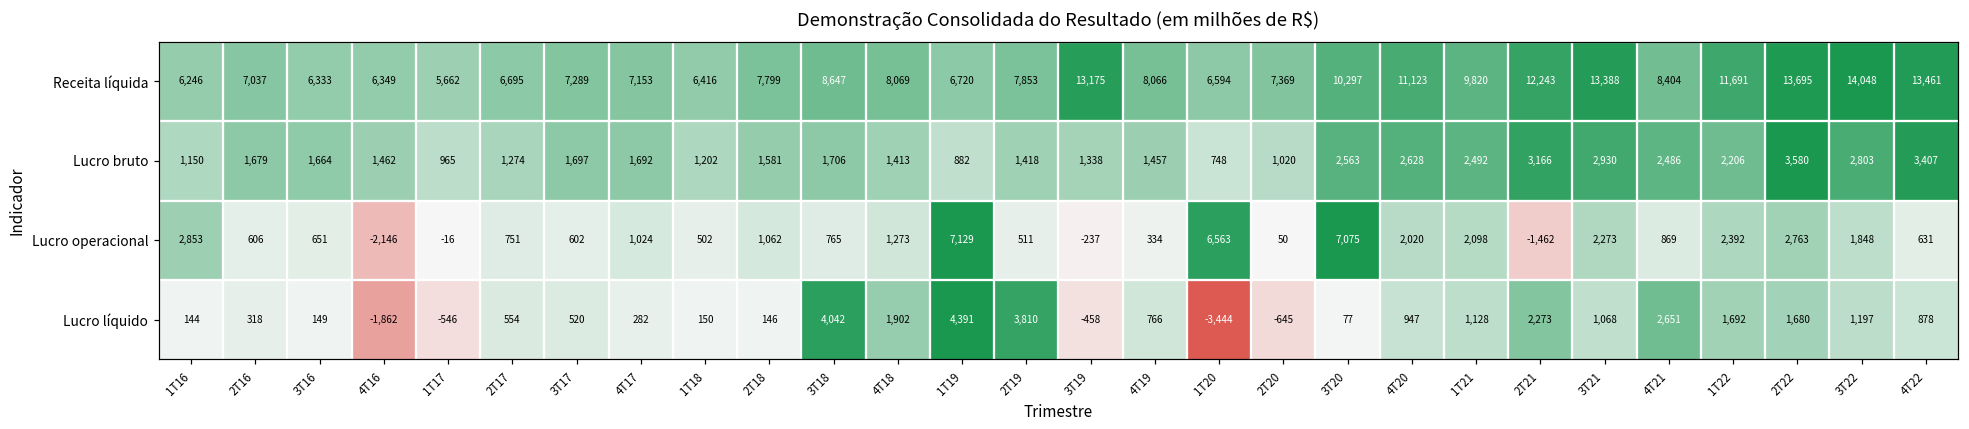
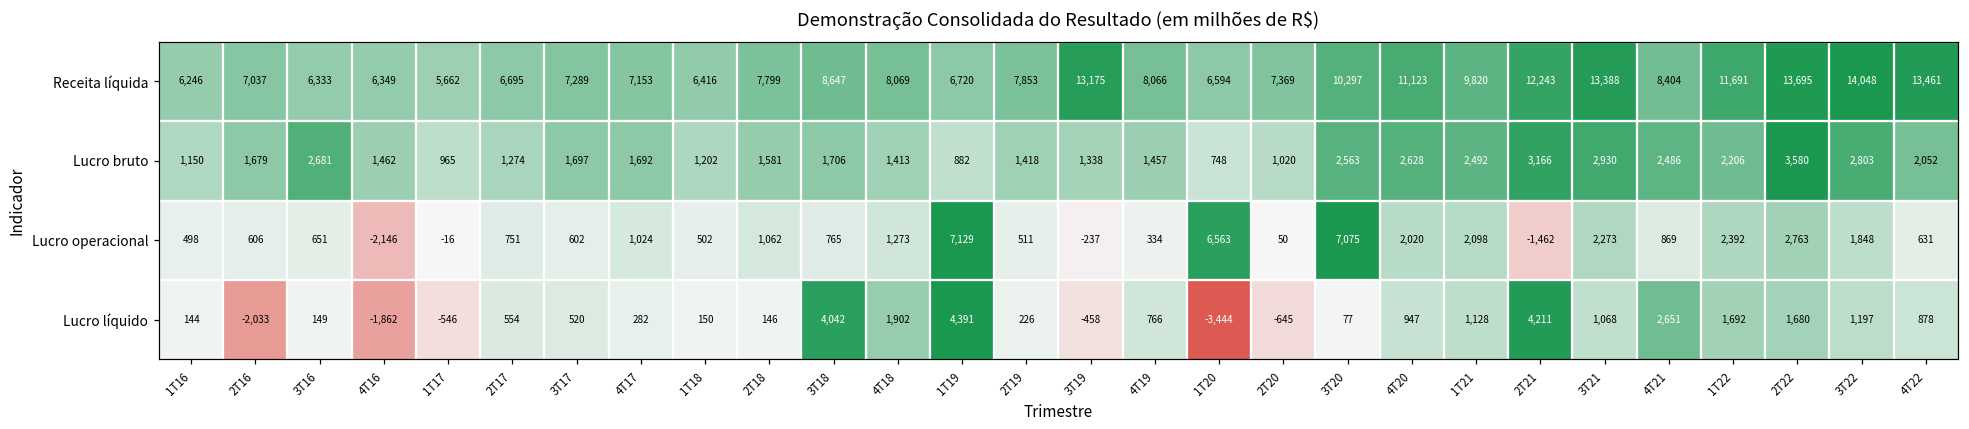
  {
    "Receita líquida": {
      "1T16": "6,246",
      "2T16": "7,037",
      "3T16": "6,333",
      "4T16": "6,349",
      "1T17": "5,662",
      "2T17": "6,695",
      "3T17": "7,289",
      "4T17": "7,153",
      "1T18": "6,416",
      "2T18": "7,799",
      "3T18": "8,647",
      "4T18": "8,069",
      "1T19": "6,720",
      "2T19": "7,853",
      "3T19": "13,175",
      "4T19": "8,066",
      "1T20": "6,594",
      "2T20": "7,369",
      "3T20": "10,297",
      "4T20": "11,123",
      "1T21": "9,820",
      "2T21": "12,243",
      "3T21": "13,388",
      "4T21": "8,404",
      "1T22": "11,691",
      "2T22": "13,695",
      "3T22": "14,048",
      "4T22": "13,461"
    },
    "Lucro bruto": {
      "1T16": "1,150",
      "2T16": "1,679",
-     "3T16": "1,664",
+     "3T16": "2,681",
      "4T16": "1,462",
      "1T17": "965",
      "2T17": "1,274",
      "3T17": "1,697",
      "4T17": "1,692",
      "1T18": "1,202",
      "2T18": "1,581",
      "3T18": "1,706",
      "4T18": "1,413",
      "1T19": "882",
      "2T19": "1,418",
      "3T19": "1,338",
      "4T19": "1,457",
      "1T20": "748",
      "2T20": "1,020",
      "3T20": "2,563",
      "4T20": "2,628",
      "1T21": "2,492",
      "2T21": "3,166",
      "3T21": "2,930",
      "4T21": "2,486",
      "1T22": "2,206",
      "2T22": "3,580",
      "3T22": "2,803",
-     "4T22": "3,407"
+     "4T22": "2,052"
    },
    "Lucro operacional": {
-     "1T16": "2,853",
+     "1T16": "498",
      "2T16": "606",
      "3T16": "651",
      "4T16": "-2,146",
      "1T17": "-16",
      "2T17": "751",
      "3T17": "602",
      "4T17": "1,024",
      "1T18": "502",
      "2T18": "1,062",
      "3T18": "765",
      "4T18": "1,273",
      "1T19": "7,129",
      "2T19": "511",
      "3T19": "-237",
      "4T19": "334",
      "1T20": "6,563",
      "2T20": "50",
      "3T20": "7,075",
      "4T20": "2,020",
      "1T21": "2,098",
      "2T21": "-1,462",
      "3T21": "2,273",
      "4T21": "869",
      "1T22": "2,392",
      "2T22": "2,763",
      "3T22": "1,848",
      "4T22": "631"
    },
    "Lucro líquido": {
      "1T16": "144",
-     "2T16": "318",
+     "2T16": "-2,033",
      "3T16": "149",
      "4T16": "-1,862",
      "1T17": "-546",
      "2T17": "554",
      "3T17": "520",
      "4T17": "282",
      "1T18": "150",
      "2T18": "146",
      "3T18": "4,042",
      "4T18": "1,902",
      "1T19": "4,391",
-     "2T19": "3,810",
+     "2T19": "226",
      "3T19": "-458",
      "4T19": "766",
      "1T20": "-3,444",
      "2T20": "-645",
      "3T20": "77",
      "4T20": "947",
      "1T21": "1,128",
-     "2T21": "2,273",
+     "2T21": "4,211",
      "3T21": "1,068",
      "4T21": "2,651",
      "1T22": "1,692",
      "2T22": "1,680",
      "3T22": "1,197",
      "4T22": "878"
    }
  }
